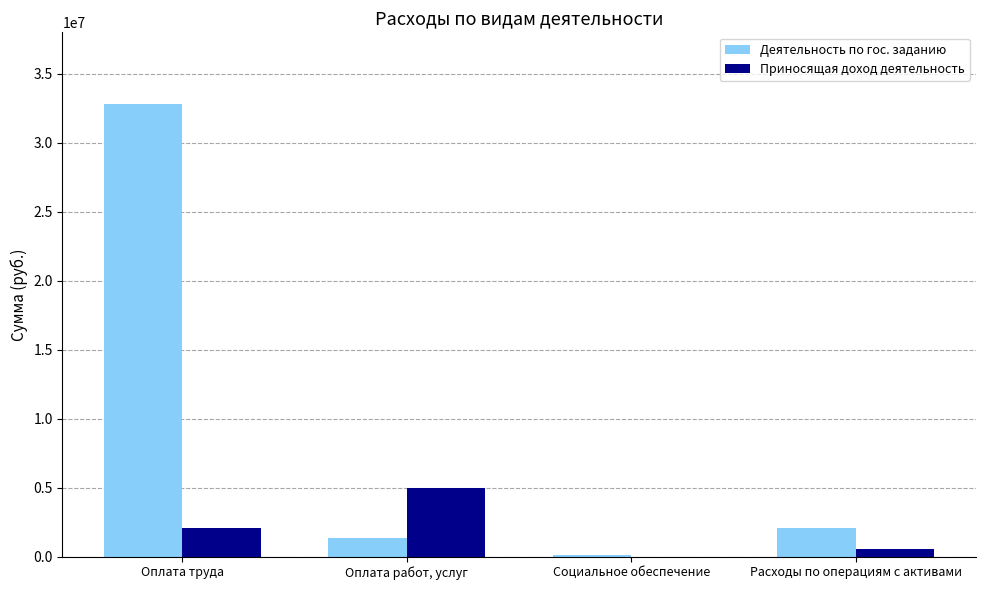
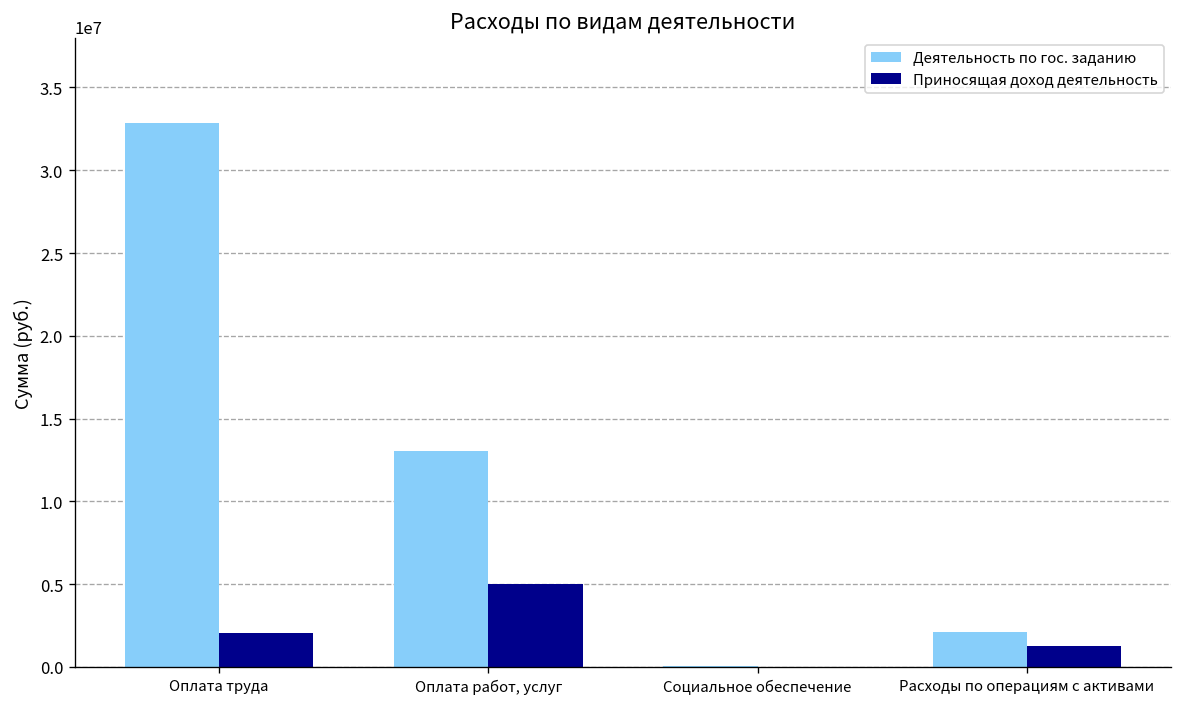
  {
    "Деятельность по гос. заданию": {
      "Оплата труда": 32800000,
-     "Оплата работ, услуг": 1400000,
+     "Оплата работ, услуг": 13100000,
      "Расходы по операциям с активами": 2100000
    },
    "Приносящая доход деятельность": {
      "Оплата труда": 2000000,
      "Оплата работ, услуг": 5000000,
      "Социальное обеспечение": 0,
-     "Расходы по операциям с активами": 500000
+     "Расходы по операциям с активами": 1300000
    }
  }
